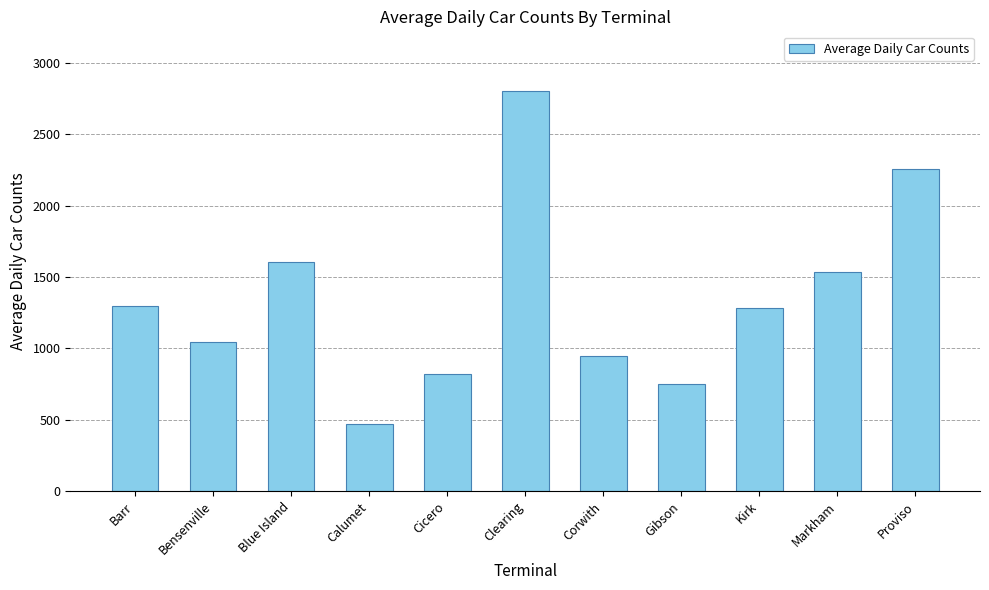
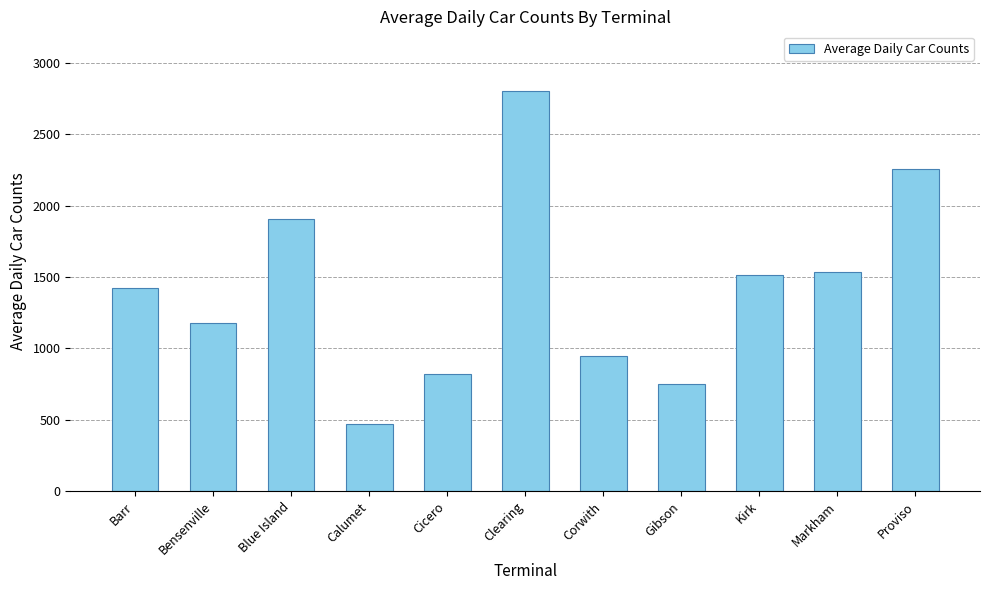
  {
-   "Barr": 1300,
-   "Bensenville": 1040,
-   "Blue Island": 1600,
+   "Barr": 1430,
+   "Bensenville": 1180,
+   "Blue Island": 1900,
    "Calumet": 470,
    "Cicero": 820,
    "Clearing": 2800,
    "Corwith": 950,
    "Gibson": 750,
-   "Kirk": 1280,
+   "Kirk": 1520,
    "Markham": 1540,
    "Proviso": 2260
  }
